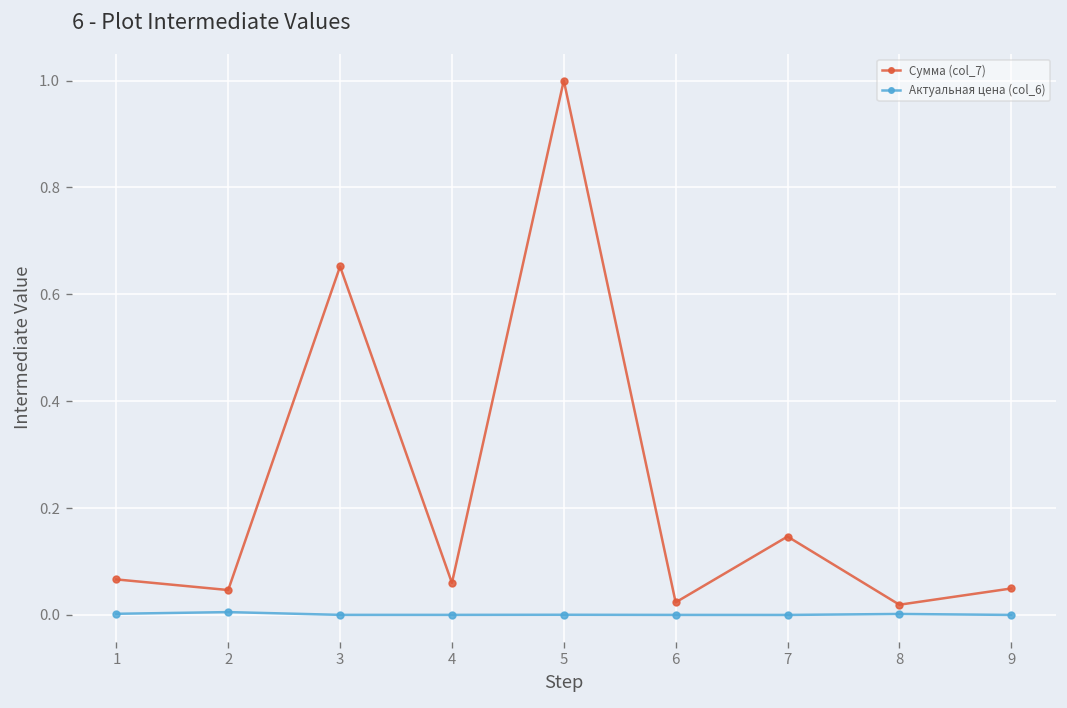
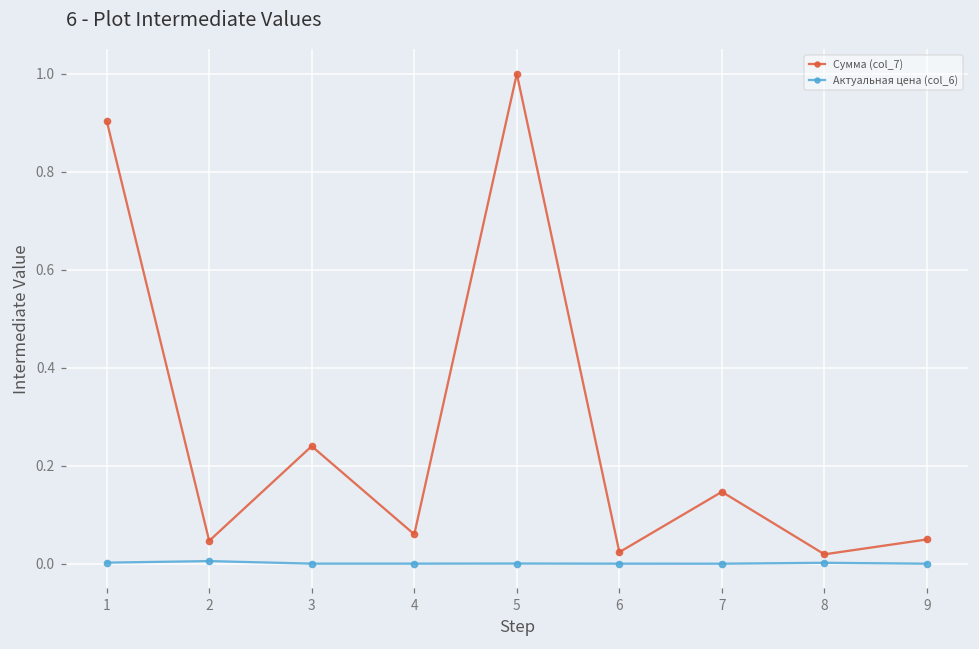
  {
    "Сумма (col_7)": {
-     "1": 0.07,
+     "1": 0.90,
      "2": 0.05,
-     "3": 0.65,
+     "3": 0.24,
      "4": 0.06,
      "5": 1.00,
      "6": 0.02,
      "7": 0.15,
      "8": 0.02,
      "9": 0.05
    },
    "Актуальная цена (col_6)": {
      "1": 0.00,
      "2": 0.01,
      "3": 0.00,
      "4": 0.00,
      "5": 0.00,
      "6": 0.00,
      "7": 0.00,
      "8": 0.00,
      "9": 0.00
    }
  }
